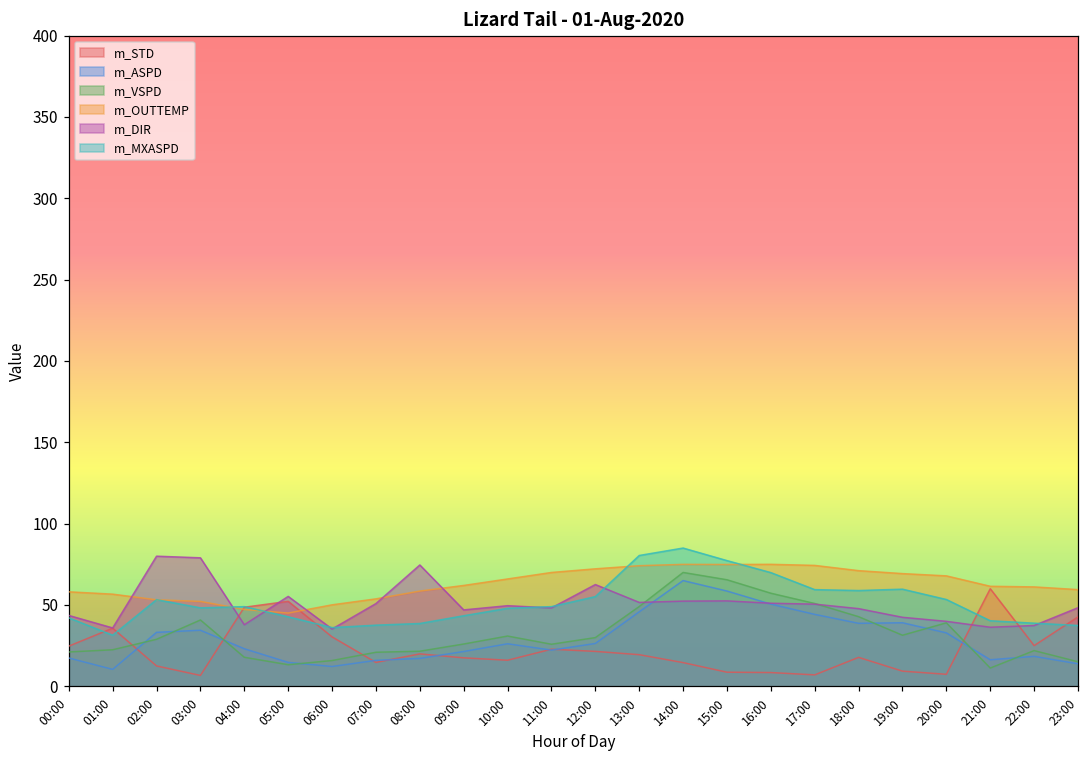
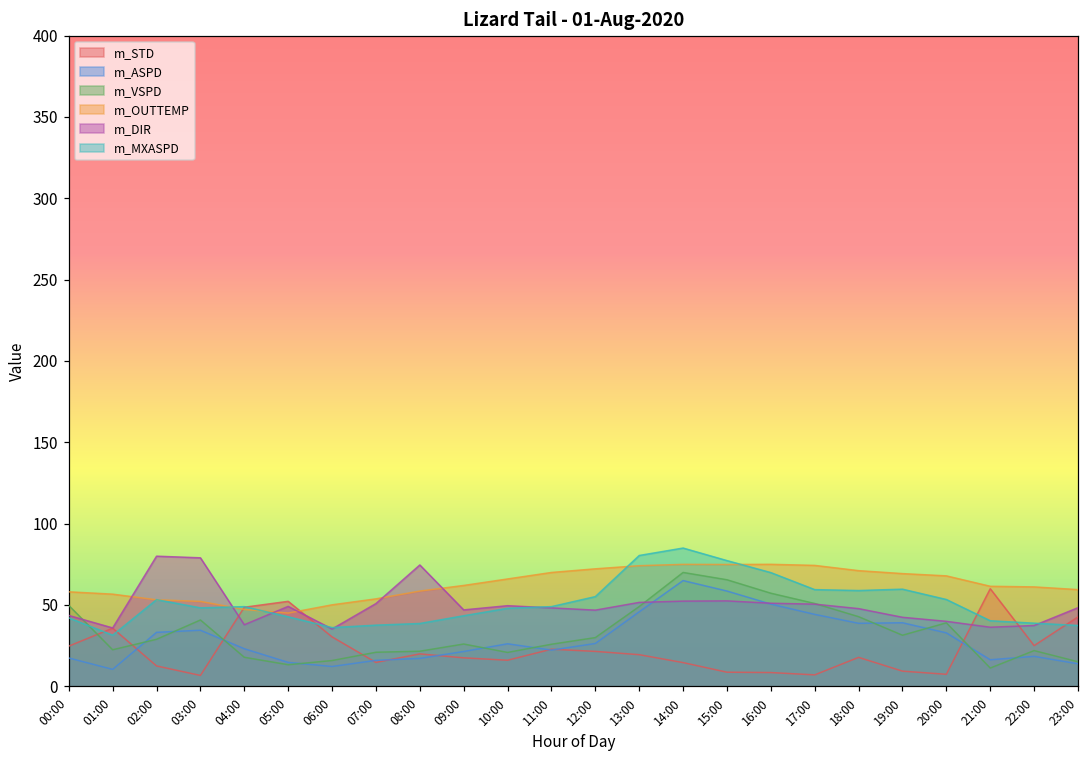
  {
    "m_VSPD": {
-     "00:00": 21,
+     "00:00": 50,
      "01:00": 22,
      "02:00": 29,
      "03:00": 41,
      "04:00": 18,
      "06:00": 16,
      "07:00": 21,
      "09:00": 26,
-     "10:00": 31,
+     "10:00": 21,
      "11:00": 26,
      "12:00": 30,
      "13:00": 49,
      "14:00": 70,
      "15:00": 66,
      "16:00": 57,
      "18:00": 43,
      "19:00": 31,
      "21:00": 11,
      "22:00": 22
    },
    "m_DIR": {
      "02:00": 80,
      "03:00": 79,
      "04:00": 38,
-     "05:00": 55,
+     "05:00": 49,
      "07:00": 51,
      "08:00": 75,
      "09:00": 47,
-     "12:00": 63,
+     "12:00": 47,
      "13:00": 52,
      "14:00": 52,
      "15:00": 53,
      "18:00": 48,
      "19:00": 42,
      "21:00": 36,
      "23:00": 48
    }
  }
